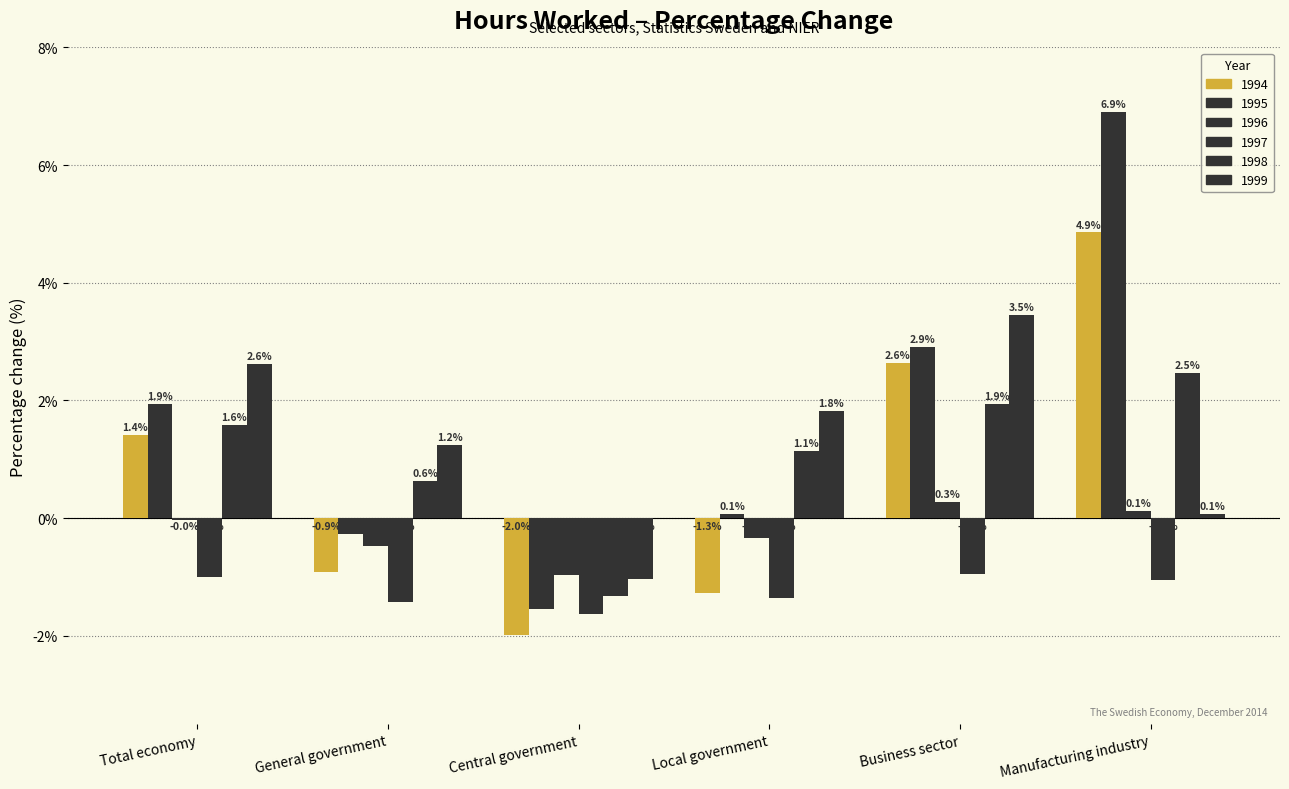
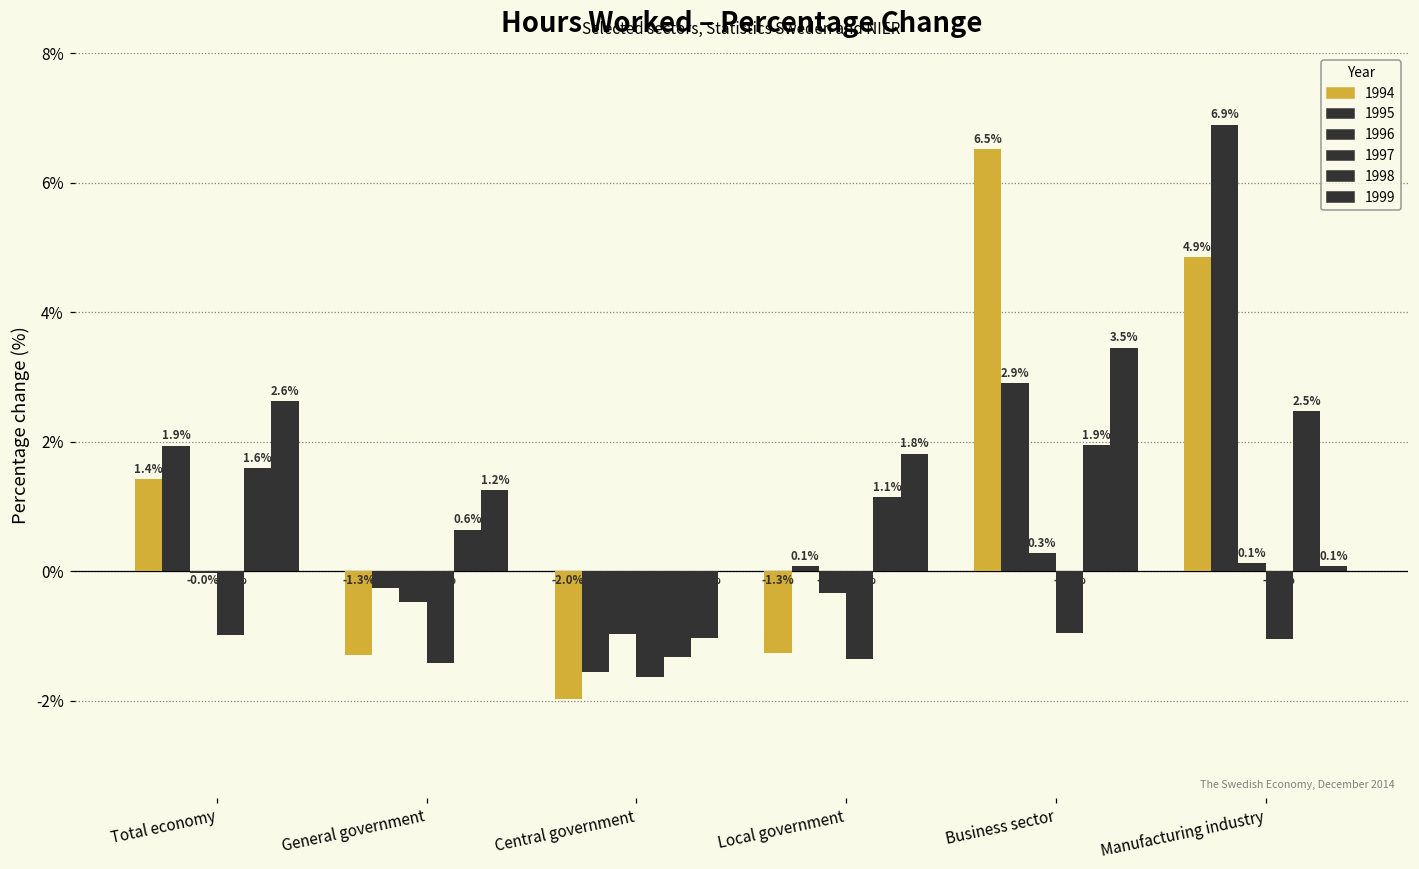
  {
    "1994": {
      "Total economy": "1.4%",
-     "General government": "-0.9%",
+     "General government": "-1.3%",
      "Central government": "-2.0%",
      "Local government": "-1.3%",
-     "Business sector": "2.6%",
+     "Business sector": "6.5%",
      "Manufacturing industry": "4.9%"
    }
  }
